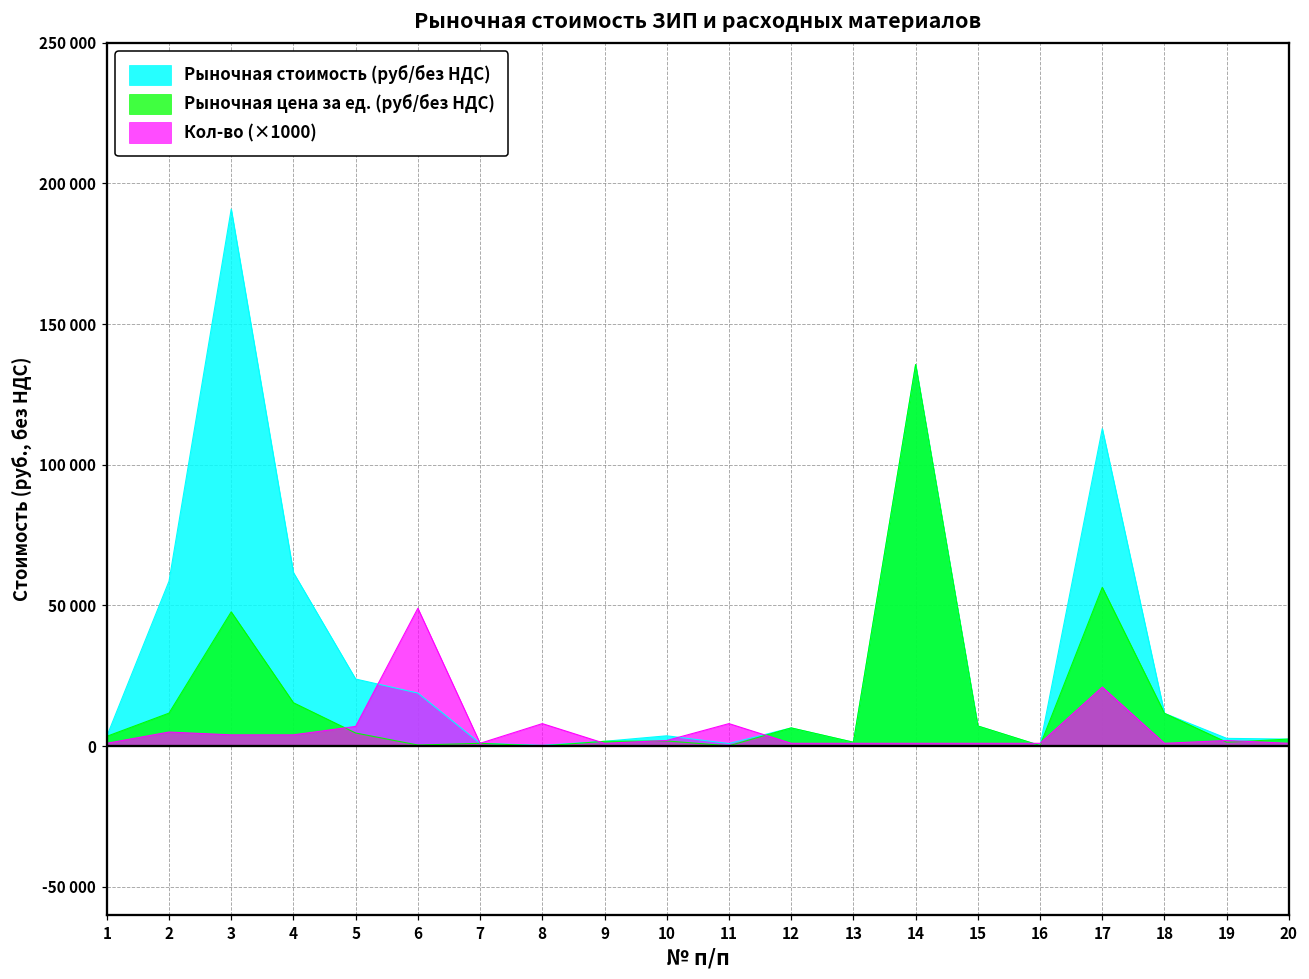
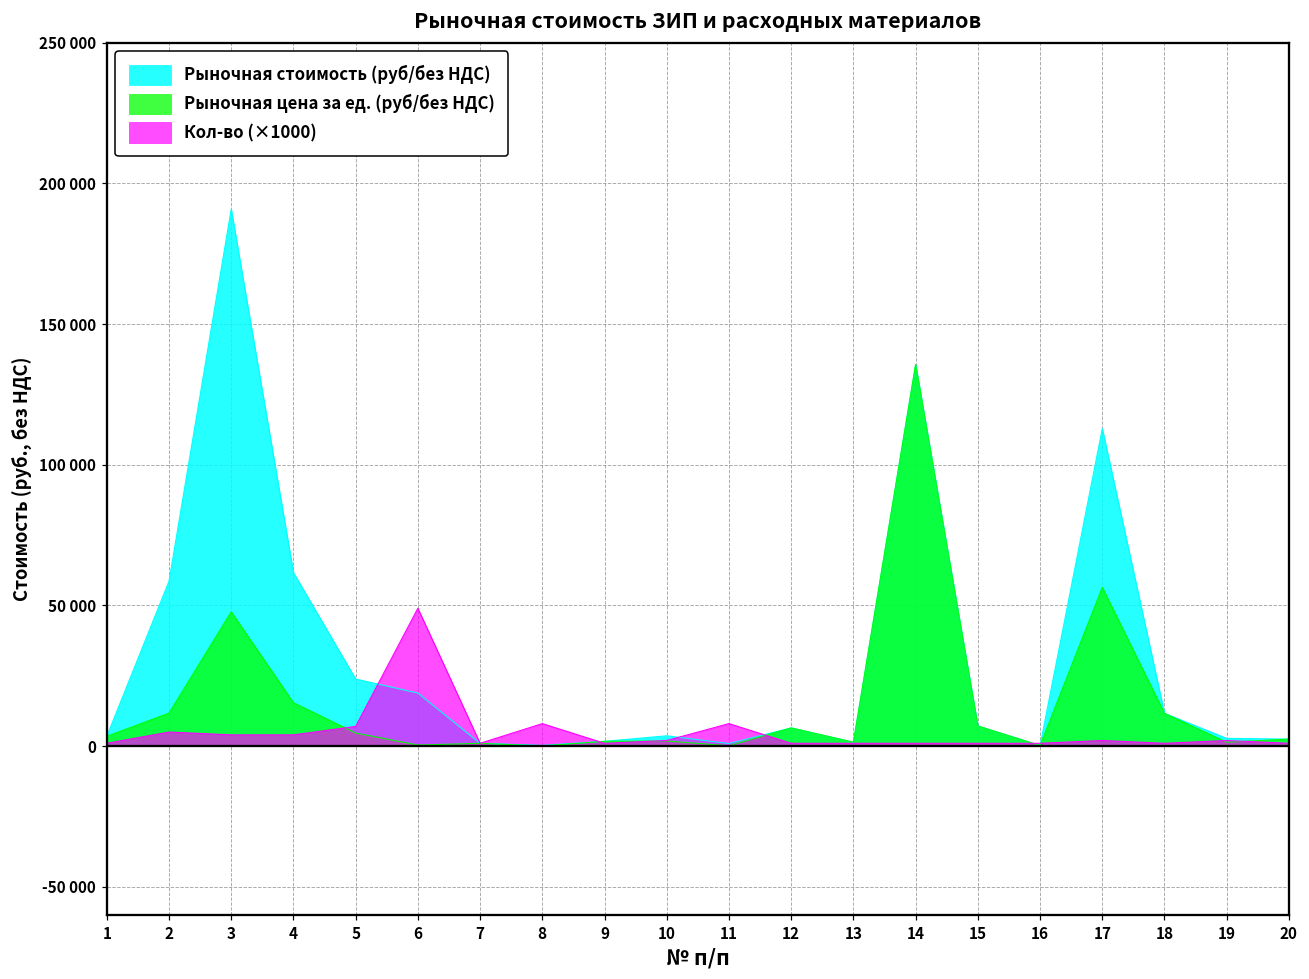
  {
    "Рыночная стоимость (руб/без НДС)": {
      "2": 59000,
      "3": 191000,
      "4": 62000,
      "5": 24000,
      "6": 19000,
      "10": 4000,
      "17": 113000
    },
    "Рыночная цена за ед. (руб/без НДС)": {
      "2": 12000,
      "3": 48000,
      "4": 15000,
      "5": 5000,
      "6": 0,
      "17": 56000
    },
    "Кол-во (×1000)": {
      "1": 1000,
      "2": 5000,
      "3": 4000,
      "4": 4000,
      "5": 7000,
      "6": 49000,
      "8": 8000,
      "11": 8000,
      "12": 1000,
      "14": 1000,
      "15": 1000,
-     "17": 21000,
+     "17": 2000,
      "18": 1000,
      "20": 1000
    }
  }
